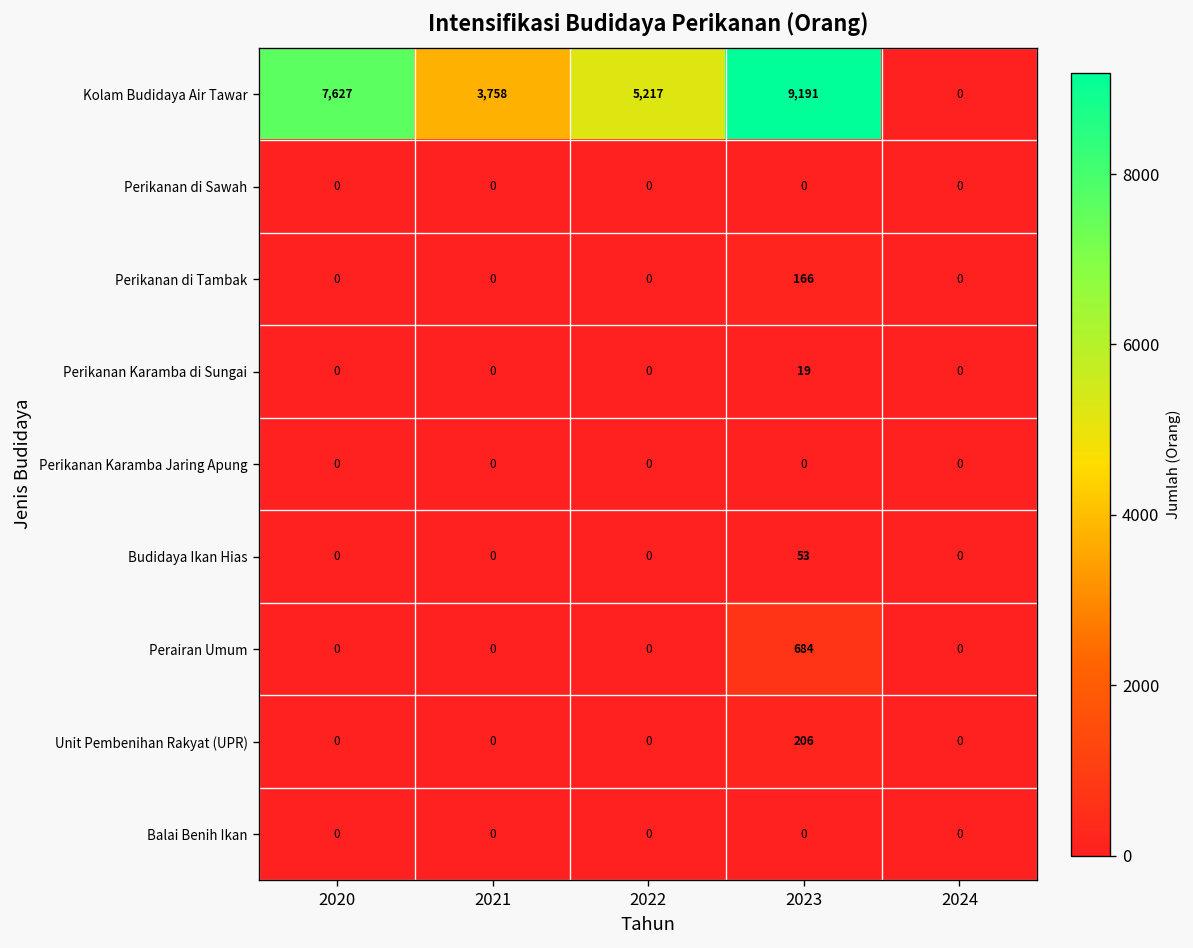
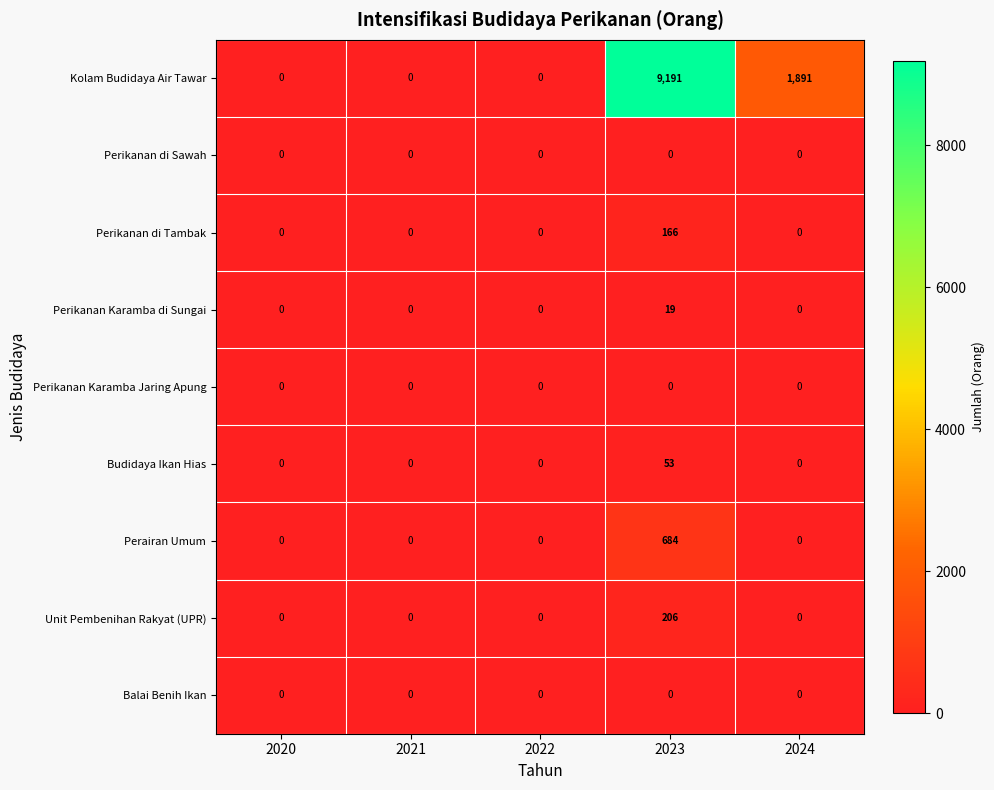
  {
    "Kolam Budidaya Air Tawar": {
-     "2020": "7,627",
-     "2021": "3,758",
-     "2022": "5,217",
+     "2020": "0",
+     "2021": "0",
+     "2022": "0",
      "2023": "9,191",
-     "2024": "0"
+     "2024": "1,891"
    },
    "Perikanan di Sawah": {
      "2020": "0",
      "2021": "0",
      "2022": "0",
      "2023": "0",
      "2024": "0"
    },
    "Perikanan di Tambak": {
      "2020": "0",
      "2021": "0",
      "2022": "0",
      "2023": "166",
      "2024": "0"
    },
    "Perikanan Karamba di Sungai": {
      "2020": "0",
      "2021": "0",
      "2022": "0",
      "2023": "19",
      "2024": "0"
    },
    "Perikanan Karamba Jaring Apung": {
      "2020": "0",
      "2021": "0",
      "2022": "0",
      "2023": "0",
      "2024": "0"
    },
    "Budidaya Ikan Hias": {
      "2020": "0",
      "2021": "0",
      "2022": "0",
      "2023": "53",
      "2024": "0"
    },
    "Perairan Umum": {
      "2020": "0",
      "2021": "0",
      "2022": "0",
      "2023": "684",
      "2024": "0"
    },
    "Unit Pembenihan Rakyat (UPR)": {
      "2020": "0",
      "2021": "0",
      "2022": "0",
      "2023": "206",
      "2024": "0"
    },
    "Balai Benih Ikan": {
      "2020": "0",
      "2021": "0",
      "2022": "0",
      "2023": "0",
      "2024": "0"
    }
  }
